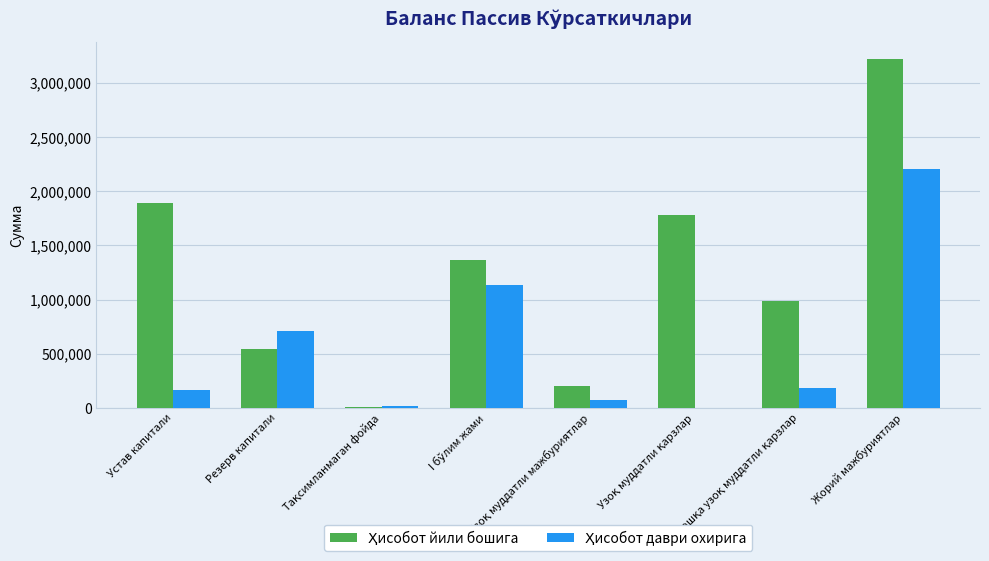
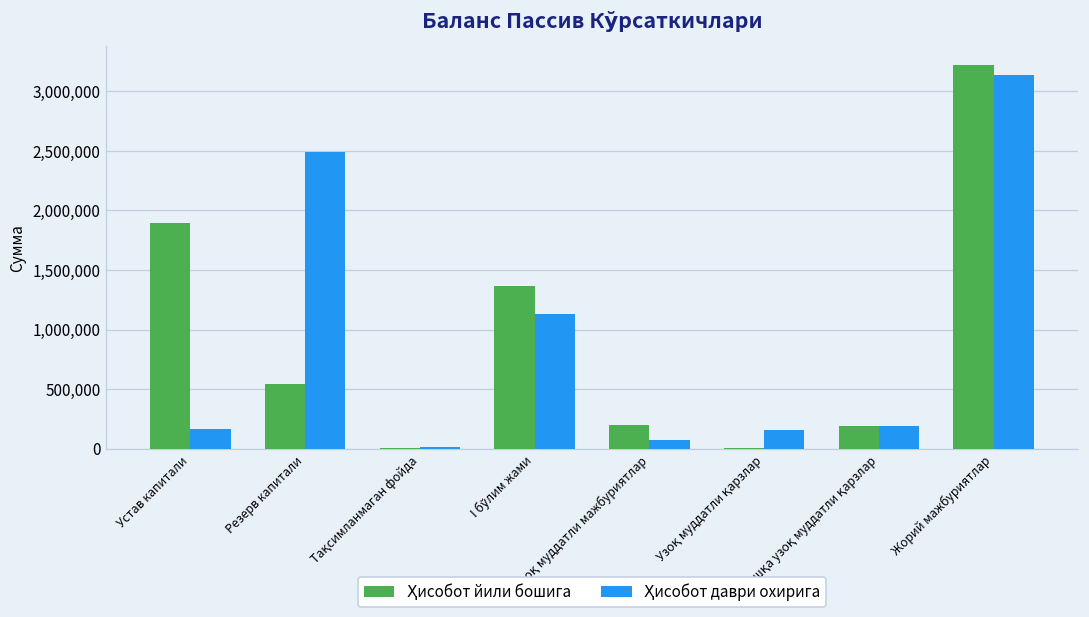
  {
    "Ҳисобот йили бошига": {
      "Устав капитали": "1,900,000",
      "Резерв капитали": "540,000",
      "I бўлим жами": "1,370,000",
      "Узоқ муддатли мажбуриятлар": "200,000",
-     "Узоқ муддатли қарзлар": "1,780,000",
-     "Бошқа узоқ муддатли қарзлар": "990,000",
+     "Узоқ муддатли қарзлар": "10,000",
+     "Бошқа узоқ муддатли қарзлар": "190,000",
      "Жорий мажбуриятлар": "3,220,000"
    },
    "Ҳисобот даври охирига": {
      "Устав капитали": "170,000",
-     "Резерв капитали": "710,000",
+     "Резерв капитали": "2,490,000",
      "I бўлим жами": "1,130,000",
      "Узоқ муддатли мажбуриятлар": "70,000",
-     "Узоқ муддатли қарзлар": "0",
+     "Узоқ муддатли қарзлар": "160,000",
      "Бошқа узоқ муддатли қарзлар": "190,000",
-     "Жорий мажбуриятлар": "2,200,000"
+     "Жорий мажбуриятлар": "3,140,000"
    }
  }
